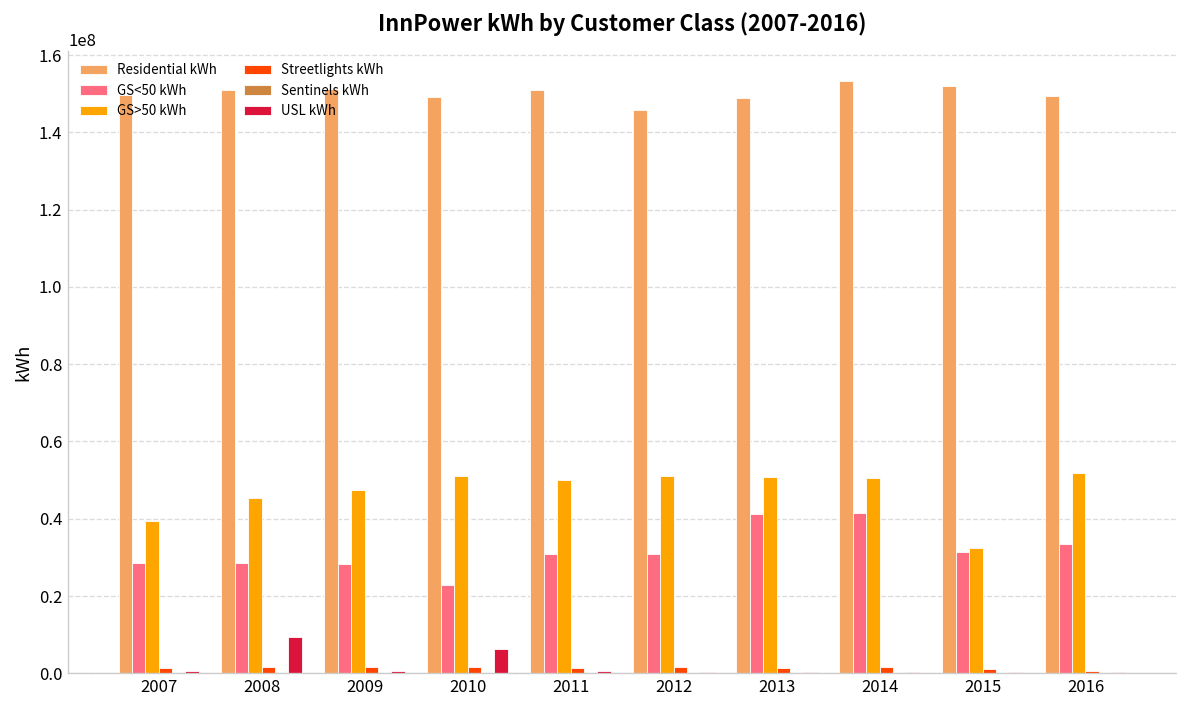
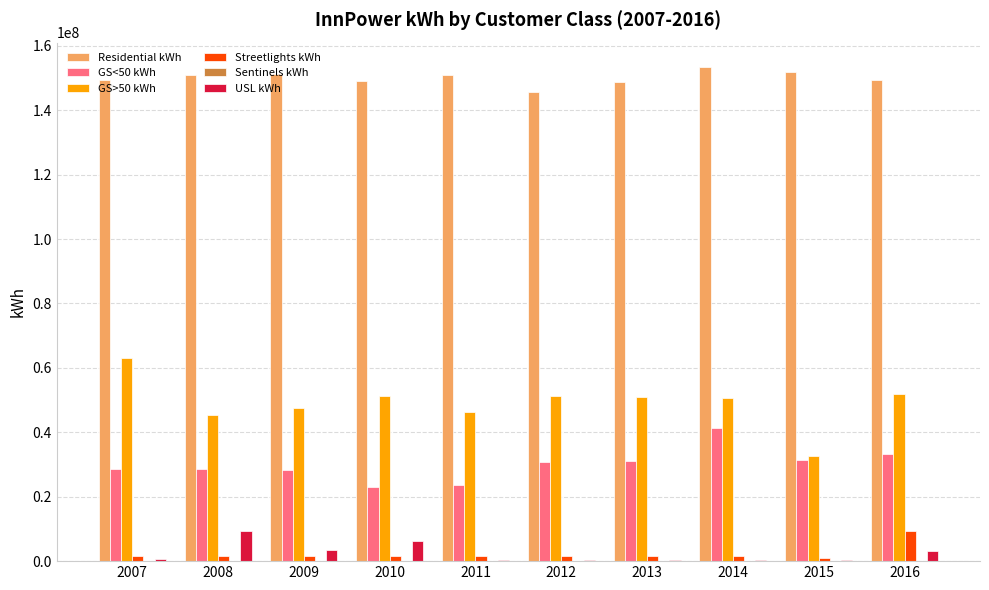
  {
    "GS<50 kWh": {
      "2007": 29000000,
      "2008": 29000000,
      "2009": 28000000,
      "2010": 23000000,
-     "2011": 31000000,
+     "2011": 24000000,
      "2012": 31000000,
-     "2013": 41000000,
+     "2013": 31000000,
      "2014": 41000000,
      "2015": 31000000,
      "2016": 33000000
    },
    "GS>50 kWh": {
-     "2007": 39000000,
+     "2007": 63000000,
      "2008": 45000000,
      "2009": 47000000,
      "2010": 51000000,
-     "2011": 50000000,
+     "2011": 46000000,
      "2012": 51000000,
      "2013": 51000000,
      "2014": 51000000,
      "2015": 32000000,
      "2016": 52000000
    },
    "Streetlights kWh": {
      "2007": 1000000,
      "2008": 2000000,
      "2009": 2000000,
      "2010": 2000000,
      "2011": 1000000,
      "2012": 2000000,
      "2013": 1000000,
      "2014": 2000000,
      "2015": 1000000,
-     "2016": 1000000
+     "2016": 9000000
    },
    "USL kWh": {
      "2008": 9000000,
-     "2009": 0,
+     "2009": 3000000,
      "2010": 6000000,
-     "2016": 0
+     "2016": 3000000
    }
  }
